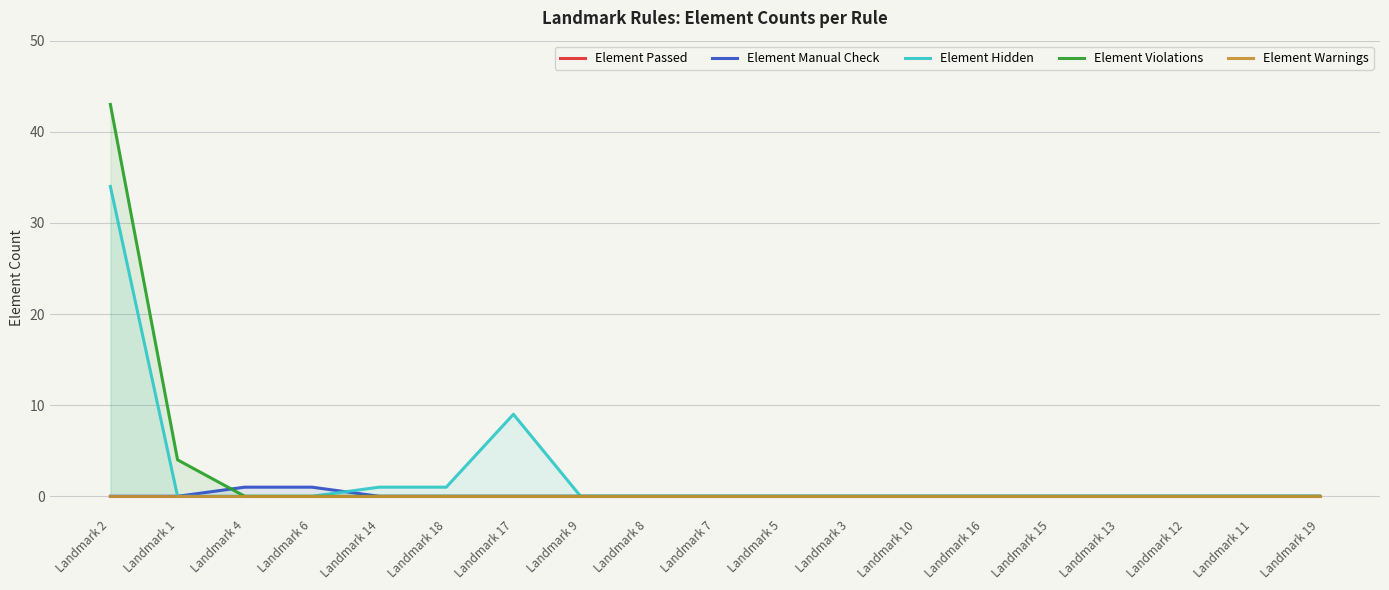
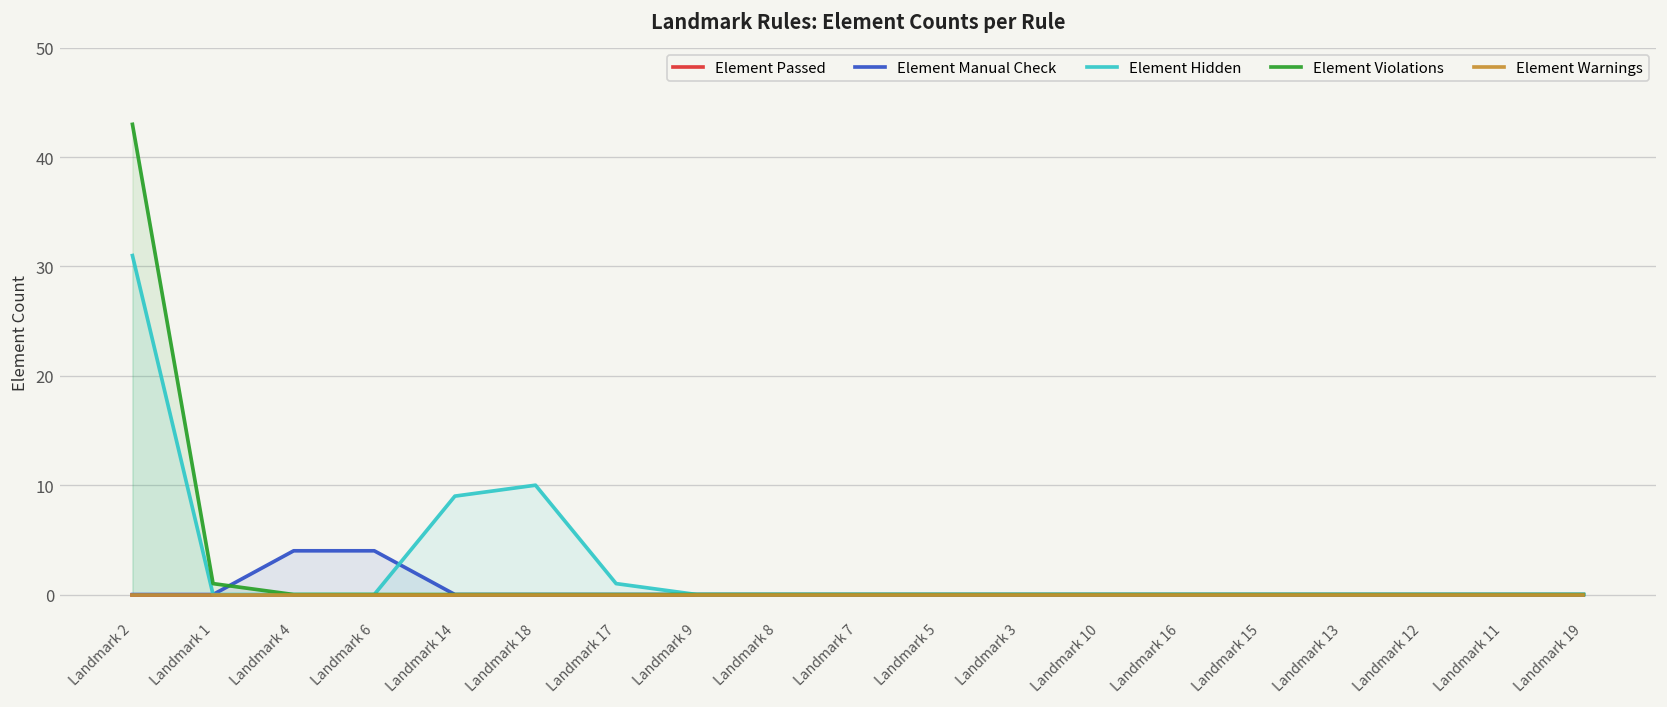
  {
    "Element Manual Check": {
-     "Landmark 4": 1,
-     "Landmark 6": 1
+     "Landmark 4": 4,
+     "Landmark 6": 4
    },
    "Element Hidden": {
-     "Landmark 2": 34,
-     "Landmark 14": 1,
-     "Landmark 18": 1,
-     "Landmark 17": 9
+     "Landmark 2": 31,
+     "Landmark 14": 9,
+     "Landmark 18": 10,
+     "Landmark 17": 1
    },
    "Element Violations": {
      "Landmark 2": 43,
-     "Landmark 1": 4
+     "Landmark 1": 1
    }
  }
